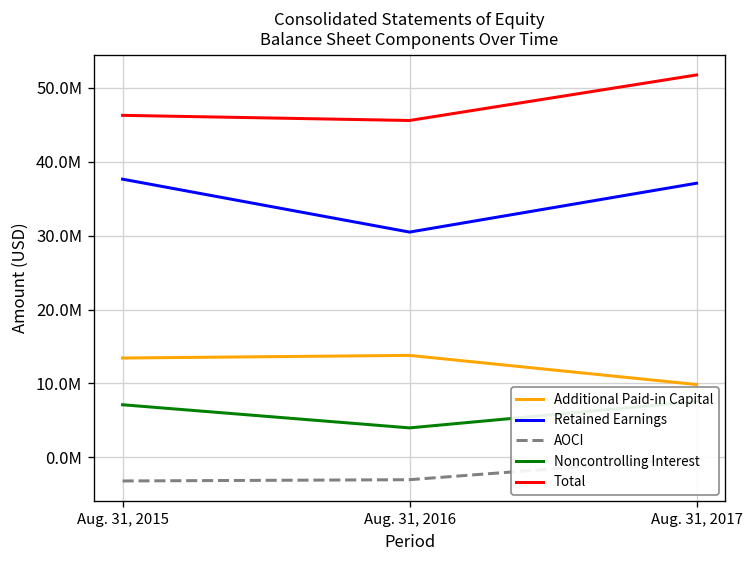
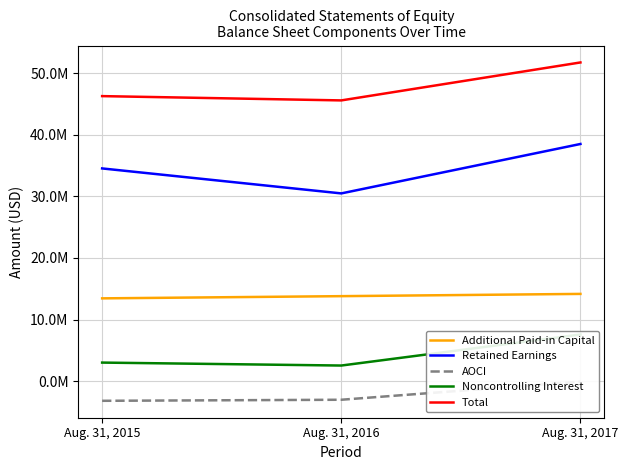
  {
    "Additional Paid-in Capital": {
      "Aug. 31, 2015": 13000000,
      "Aug. 31, 2016": 14000000,
-     "Aug. 31, 2017": 10000000
+     "Aug. 31, 2017": 14000000
    },
    "Retained Earnings": {
-     "Aug. 31, 2015": 38000000,
+     "Aug. 31, 2015": 35000000,
      "Aug. 31, 2016": 30000000,
-     "Aug. 31, 2017": 37000000
+     "Aug. 31, 2017": 38000000
    },
    "AOCI": {
      "Aug. 31, 2015": -3000000,
      "Aug. 31, 2016": -3000000
    },
    "Noncontrolling Interest": {
-     "Aug. 31, 2015": 7000000,
-     "Aug. 31, 2016": 4000000
+     "Aug. 31, 2015": 3000000,
+     "Aug. 31, 2016": 3000000
    },
    "Total": {
      "Aug. 31, 2015": 46000000,
      "Aug. 31, 2016": 46000000,
      "Aug. 31, 2017": 52000000
    }
  }
